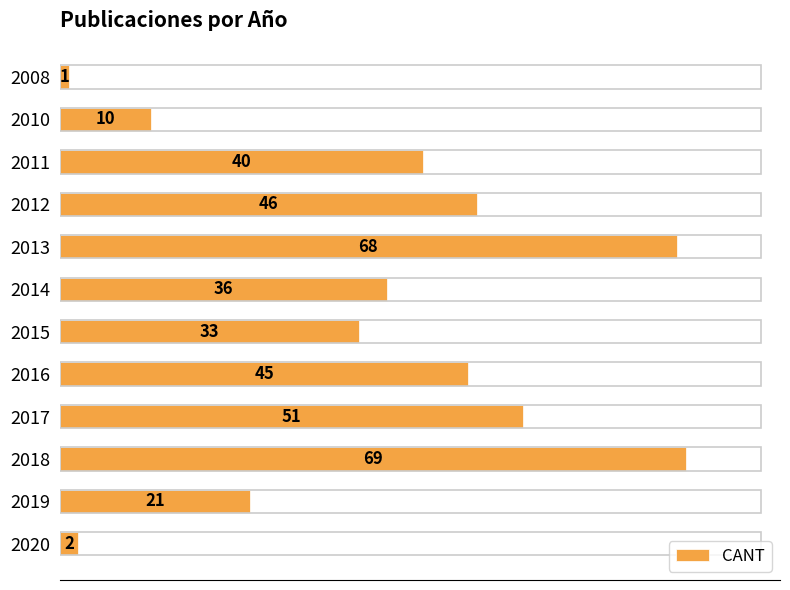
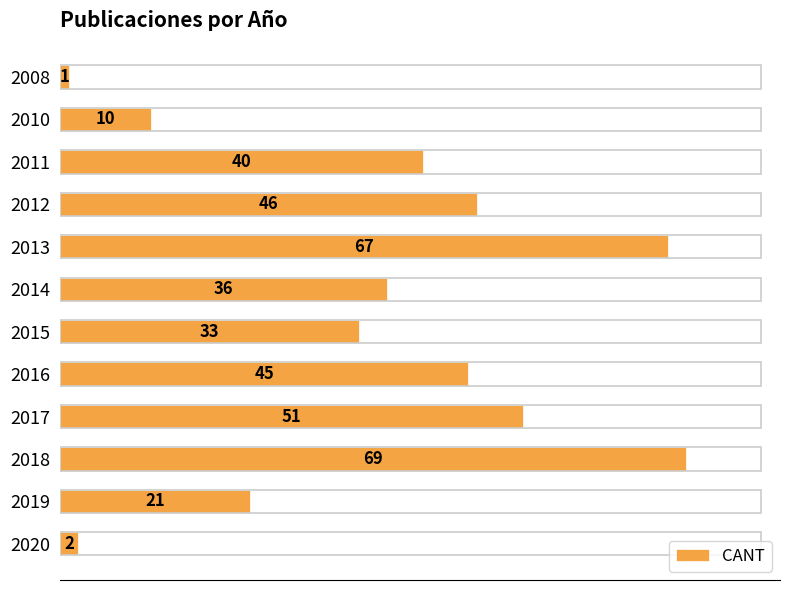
  {
    "2008": 1,
    "2010": 10,
    "2011": 40,
    "2012": 46,
-   "2013": 68,
+   "2013": 67,
    "2014": 36,
    "2015": 33,
    "2016": 45,
    "2017": 51,
    "2018": 69,
    "2019": 21,
    "2020": 2
  }
